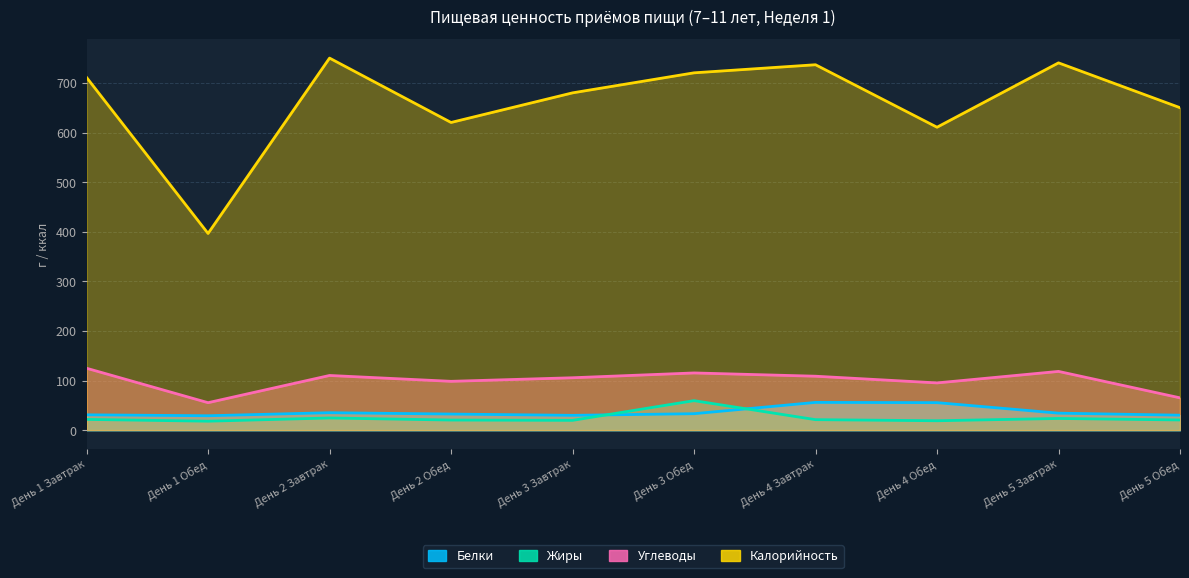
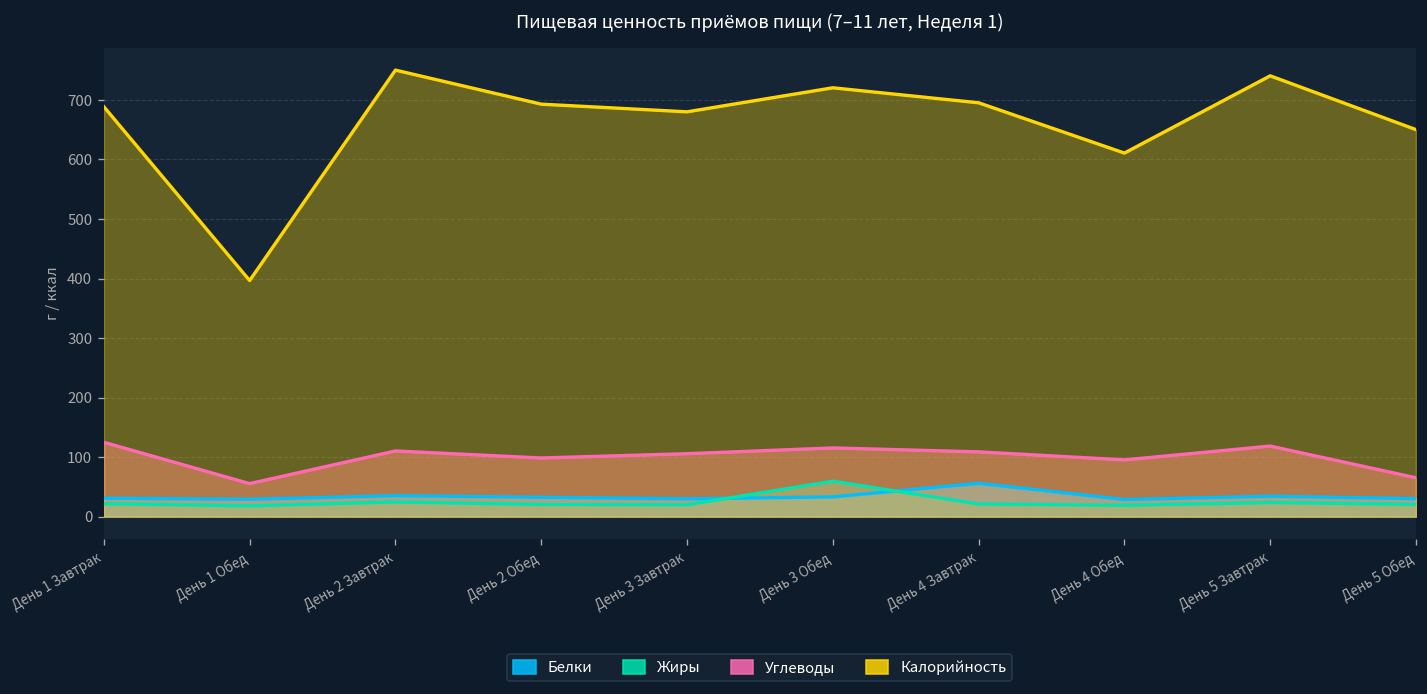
  {
    "Белки": {
      "День 1 Завтрак": 30,
      "День 1 Обед": 30,
      "День 2 Завтрак": 40,
      "День 2 Обед": 30,
      "День 3 Завтрак": 30,
      "День 3 Обед": 30,
      "День 4 Завтрак": 60,
-     "День 4 Обед": 60,
+     "День 4 Обед": 30,
      "День 5 Завтрак": 30,
      "День 5 Обед": 30
    },
    "Жиры": {
      "День 1 Завтрак": 20,
      "День 1 Обед": 20,
      "День 2 Завтрак": 20,
      "День 2 Обед": 20,
      "День 3 Завтрак": 20,
      "День 3 Обед": 60,
      "День 4 Завтрак": 20,
      "День 4 Обед": 20,
      "День 5 Завтрак": 20,
      "День 5 Обед": 20
    },
    "Углеводы": {
      "День 1 Завтрак": 120,
      "День 1 Обед": 60,
      "День 2 Завтрак": 110,
      "День 2 Обед": 100,
      "День 3 Завтрак": 110,
      "День 3 Обед": 120,
      "День 4 Завтрак": 110,
      "День 4 Обед": 100,
      "День 5 Завтрак": 120,
      "День 5 Обед": 70
    },
    "Калорийность": {
-     "День 1 Завтрак": 710,
+     "День 1 Завтрак": 690,
      "День 1 Обед": 400,
      "День 2 Завтрак": 750,
-     "День 2 Обед": 620,
+     "День 2 Обед": 690,
      "День 3 Завтрак": 680,
      "День 3 Обед": 720,
-     "День 4 Завтрак": 740,
+     "День 4 Завтрак": 700,
      "День 4 Обед": 610,
      "День 5 Завтрак": 740,
      "День 5 Обед": 650
    }
  }
